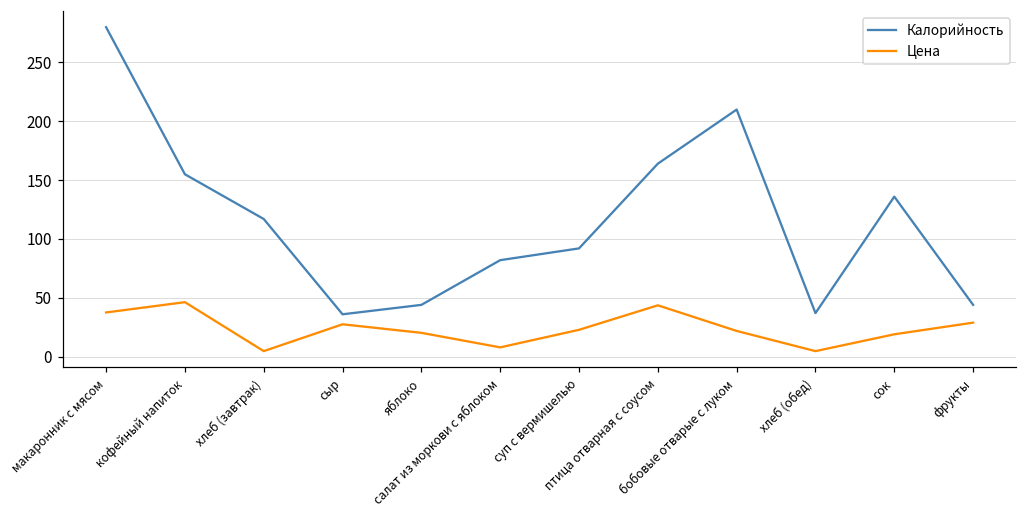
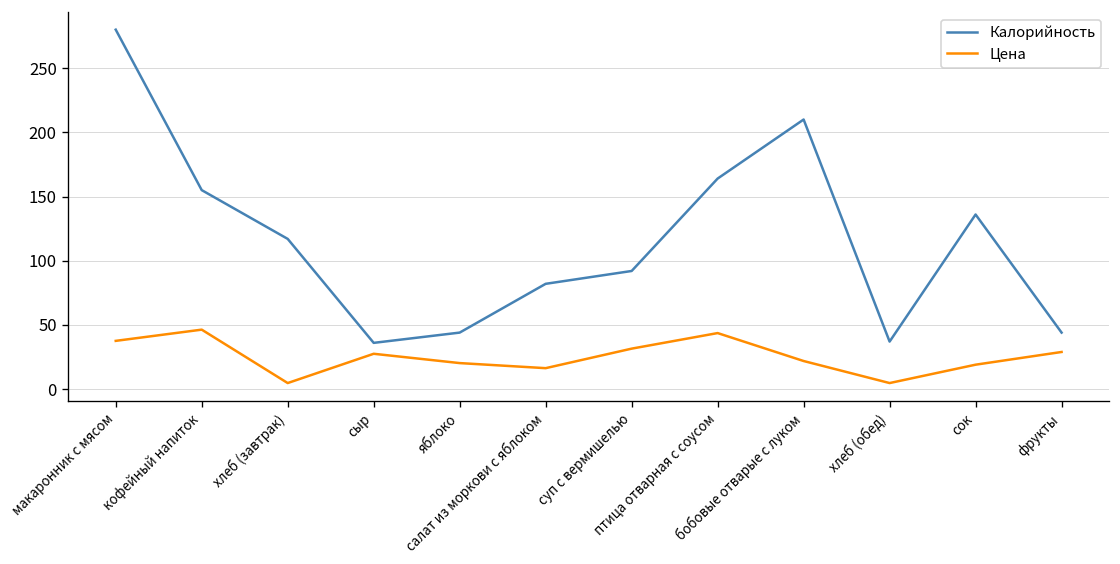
  {
    "Калорийность": {
      "макаронник с мясом": 280,
      "кофейный напиток": 155,
      "хлеб (завтрак)": 117,
      "сыр": 36,
      "яблоко": 44,
      "салат из моркови с яблоком": 82,
      "суп с вермишелью": 92,
      "птица отварная с соусом": 164,
      "бобовые отварые с луком": 210,
      "хлеб (обед)": 37,
      "сок": 136,
      "фрукты": 44
    },
    "Цена": {
      "макаронник с мясом": 38,
      "кофейный напиток": 46,
      "хлеб (завтрак)": 5,
      "сыр": 28,
      "яблоко": 20,
-     "салат из моркови с яблоком": 8,
-     "суп с вермишелью": 23,
+     "салат из моркови с яблоком": 16,
+     "суп с вермишелью": 32,
      "птица отварная с соусом": 44,
      "бобовые отварые с луком": 22,
      "хлеб (обед)": 5,
      "сок": 19,
      "фрукты": 29
    }
  }
